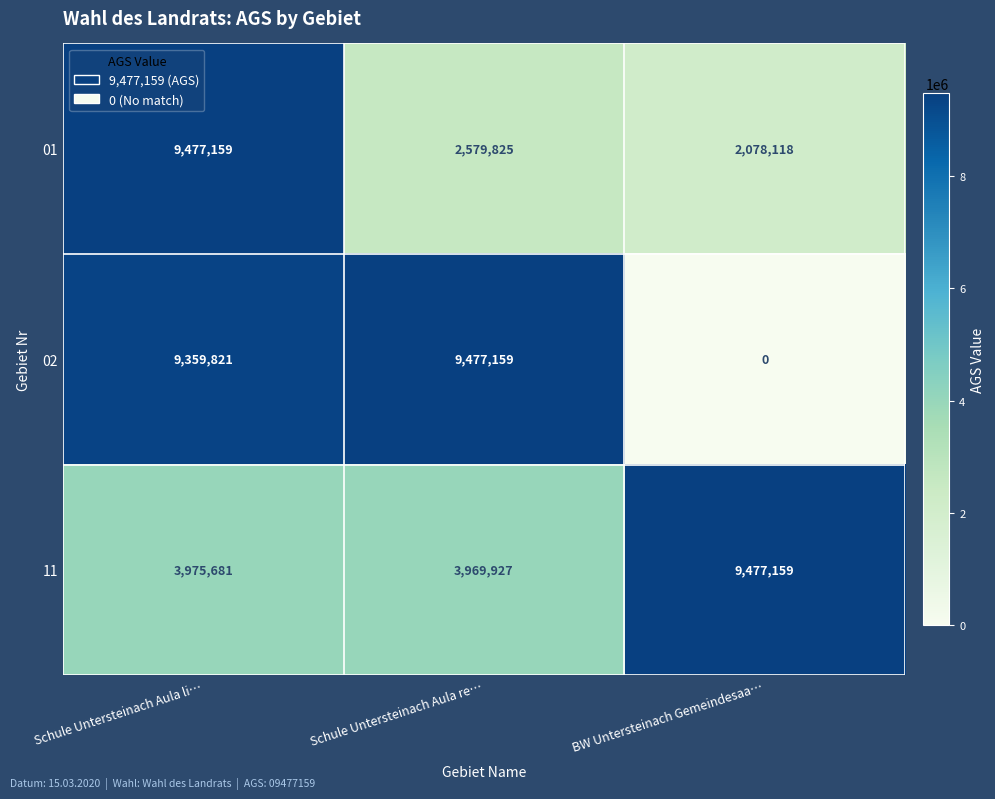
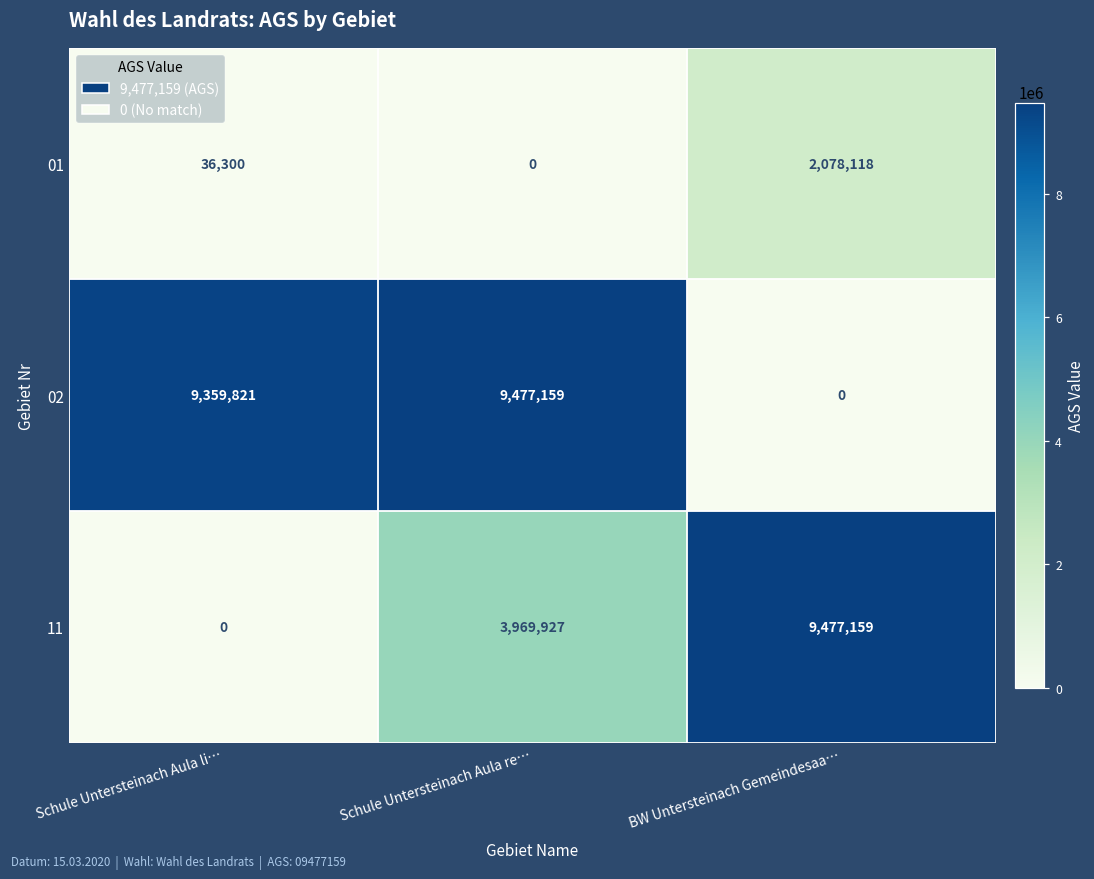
  {
    "01": {
-     "Schule Untersteinach Aula li…": "9,477,159",
-     "Schule Untersteinach Aula re…": "2,579,825",
+     "Schule Untersteinach Aula li…": "36,300",
+     "Schule Untersteinach Aula re…": "0",
      "BW Untersteinach Gemeindesaa…": "2,078,118"
    },
    "02": {
      "Schule Untersteinach Aula li…": "9,359,821",
      "Schule Untersteinach Aula re…": "9,477,159",
      "BW Untersteinach Gemeindesaa…": "0"
    },
    "11": {
-     "Schule Untersteinach Aula li…": "3,975,681",
+     "Schule Untersteinach Aula li…": "0",
      "Schule Untersteinach Aula re…": "3,969,927",
      "BW Untersteinach Gemeindesaa…": "9,477,159"
    }
  }
